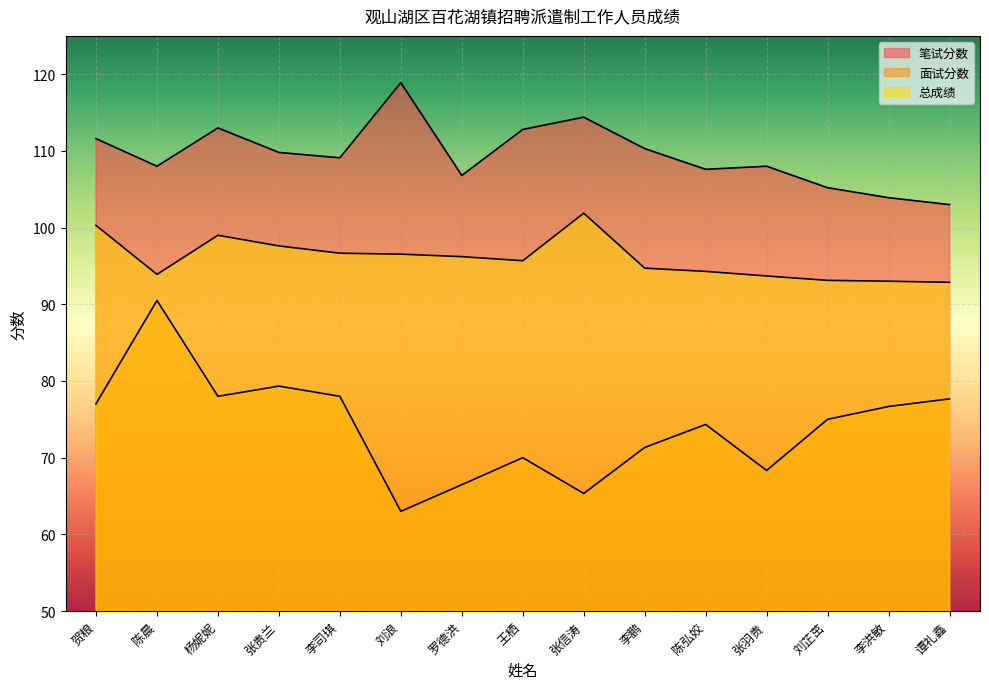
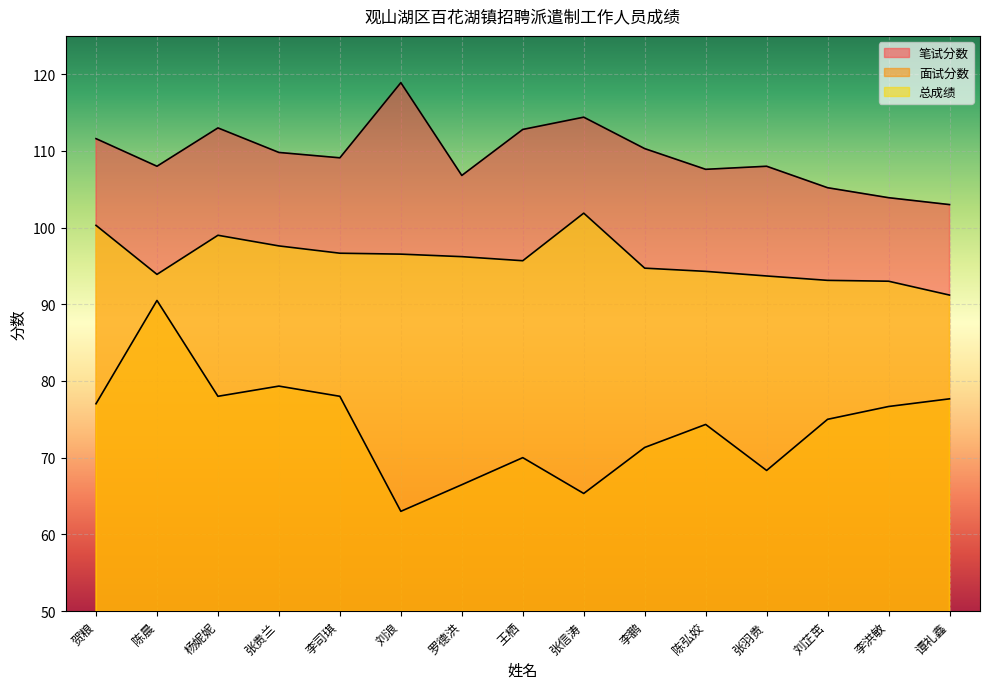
  {
    "笔试分数": {
      "贺粮": 112,
      "陈晨": 108,
      "杨妮妮": 113,
      "张贵兰": 110,
      "李司琪": 109,
      "刘浪": 119,
      "罗德洪": 107,
      "王栖": 113,
      "张信涛": 114,
      "李鹏": 110,
      "陈弘姣": 108,
      "张羽贵": 108,
      "刘芷茁": 105,
      "李洪敏": 104,
      "谭礼鑫": 103
    },
    "面试分数": {
      "贺粮": 77,
      "陈晨": 91,
      "杨妮妮": 78,
      "张贵兰": 79,
      "李司琪": 78,
      "刘浪": 63,
      "罗德洪": 66,
      "王栖": 70,
      "张信涛": 65,
      "李鹏": 71,
      "陈弘姣": 74,
      "张羽贵": 68,
      "刘芷茁": 75,
      "李洪敏": 77,
      "谭礼鑫": 78
    },
    "总成绩": {
      "贺粮": 100,
      "陈晨": 94,
      "杨妮妮": 99,
      "张贵兰": 98,
      "李司琪": 97,
      "刘浪": 97,
      "罗德洪": 96,
      "王栖": 96,
      "张信涛": 102,
      "李鹏": 95,
      "陈弘姣": 94,
      "张羽贵": 94,
      "刘芷茁": 93,
      "李洪敏": 93,
-     "谭礼鑫": 93
+     "谭礼鑫": 91
    }
  }
